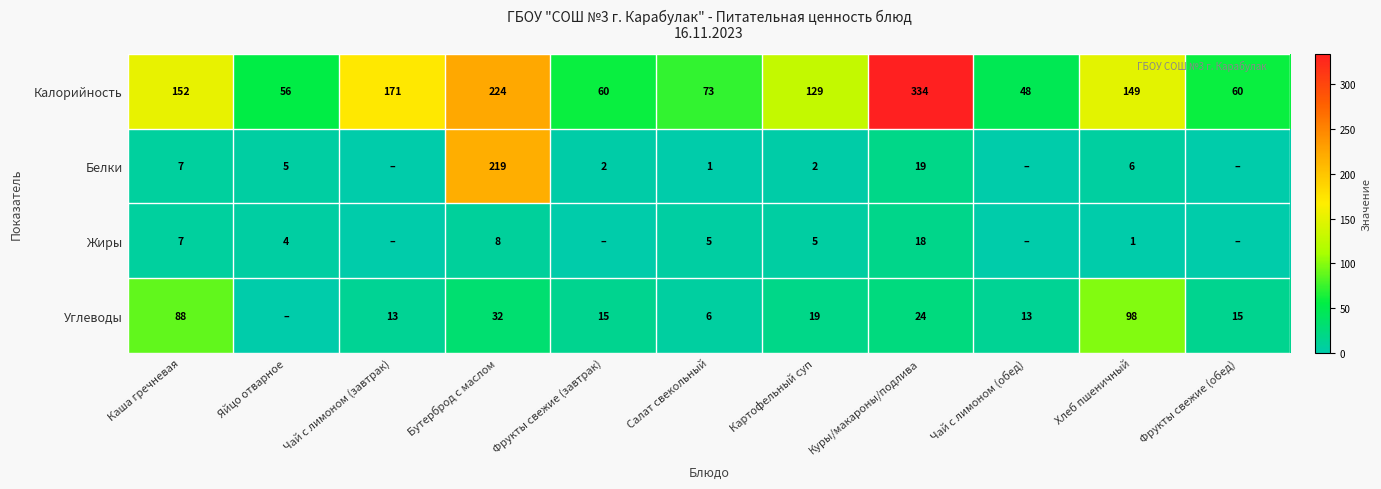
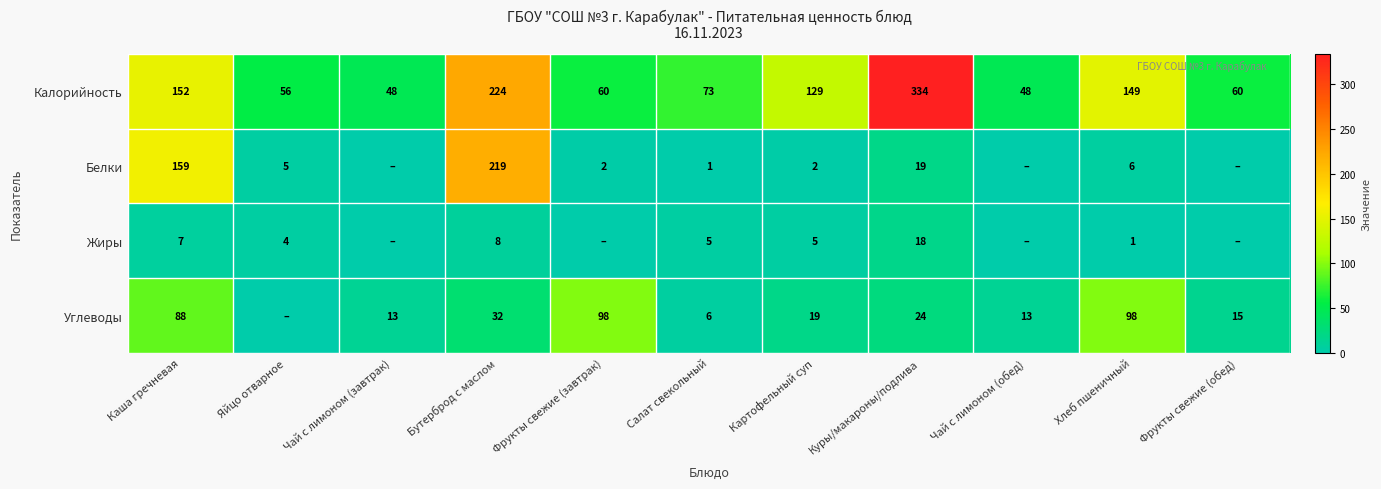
  {
    "Калорийность": {
      "Каша гречневая": 152,
      "Яйцо отварное": 56,
-     "Чай с лимоном (завтрак)": 171,
+     "Чай с лимоном (завтрак)": 48,
      "Бутерброд с маслом": 224,
      "Фрукты свежие (завтрак)": 60,
      "Салат свекольный": 73,
      "Картофельный суп": 129,
      "Куры/макароны/подлива": 334,
      "Чай с лимоном (обед)": 48,
      "Хлеб пшеничный": 149
    },
    "Белки": {
-     "Каша гречневая": 7,
+     "Каша гречневая": 159,
      "Яйцо отварное": 5,
      "Бутерброд с маслом": 219,
      "Фрукты свежие (завтрак)": 2,
      "Салат свекольный": 1,
      "Картофельный суп": 2,
      "Куры/макароны/подлива": 19,
      "Хлеб пшеничный": 6
    },
    "Жиры": {
      "Каша гречневая": 7,
      "Яйцо отварное": 4,
      "Бутерброд с маслом": 8,
      "Салат свекольный": 5,
      "Картофельный суп": 5,
      "Куры/макароны/подлива": 18,
      "Хлеб пшеничный": 1
    },
    "Углеводы": {
      "Каша гречневая": 88,
      "Чай с лимоном (завтрак)": 13,
      "Бутерброд с маслом": 32,
-     "Фрукты свежие (завтрак)": 15,
+     "Фрукты свежие (завтрак)": 98,
      "Салат свекольный": 6,
      "Картофельный суп": 19,
      "Куры/макароны/подлива": 24,
      "Чай с лимоном (обед)": 13,
      "Хлеб пшеничный": 98,
      "Фрукты свежие (обед)": 15
    }
  }
